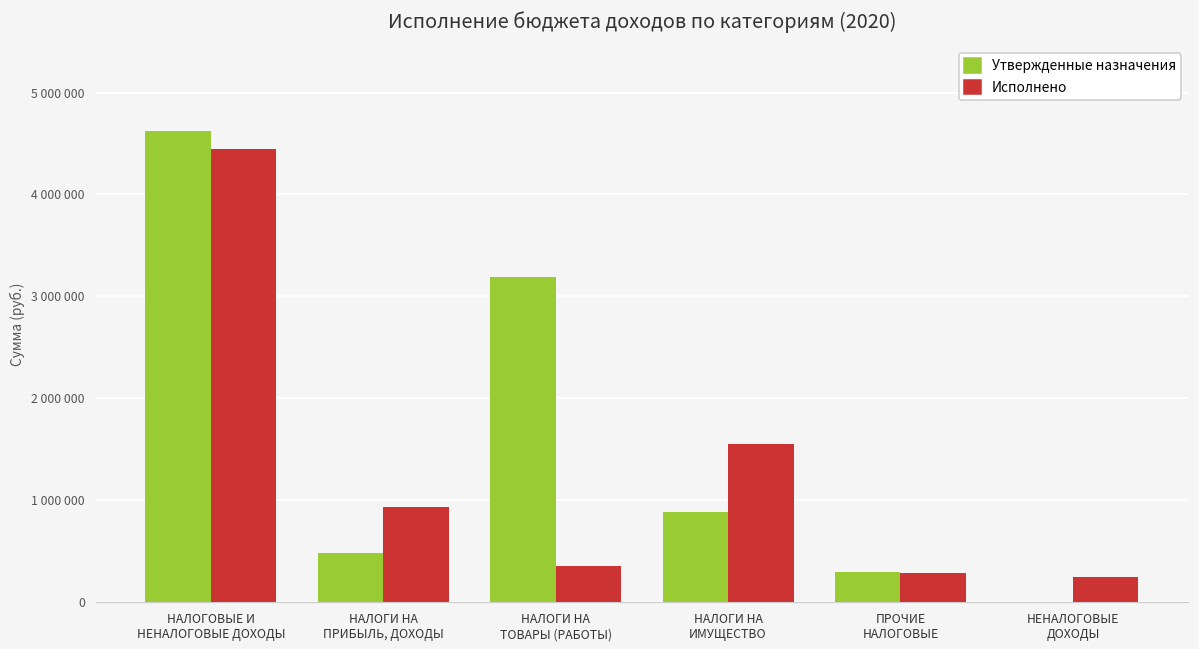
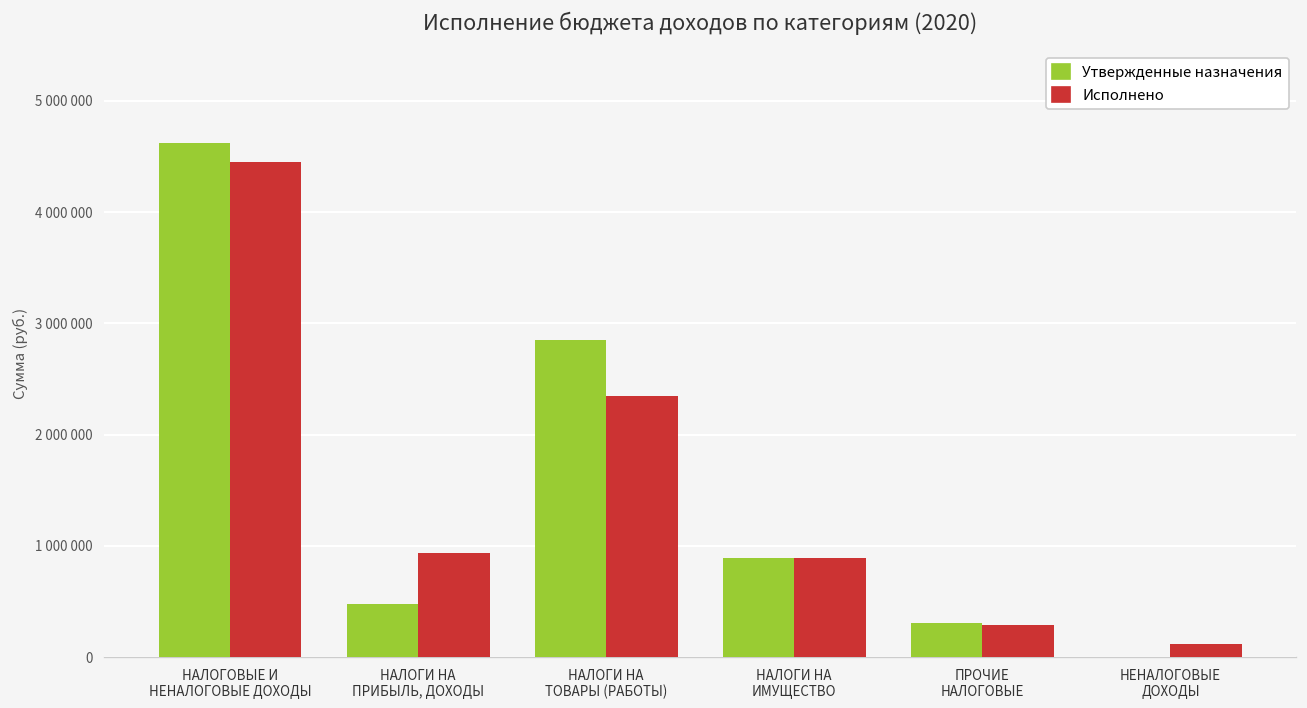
  {
    "Утвержденные назначения": {
      "НАЛОГОВЫЕ И НЕНАЛОГОВЫЕ ДОХОДЫ": 4600000,
      "НАЛОГИ НА ПРИБЫЛЬ, ДОХОДЫ": 500000,
-     "НАЛОГИ НА ТОВАРЫ (РАБОТЫ)": 3200000,
+     "НАЛОГИ НА ТОВАРЫ (РАБОТЫ)": 2900000,
      "НАЛОГИ НА ИМУЩЕСТВО": 900000,
      "ПРОЧИЕ НАЛОГОВЫЕ": 300000,
      "НЕНАЛОГОВЫЕ ДОХОДЫ": 0
    },
    "Исполнено": {
      "НАЛОГОВЫЕ И НЕНАЛОГОВЫЕ ДОХОДЫ": 4400000,
      "НАЛОГИ НА ПРИБЫЛЬ, ДОХОДЫ": 900000,
-     "НАЛОГИ НА ТОВАРЫ (РАБОТЫ)": 400000,
-     "НАЛОГИ НА ИМУЩЕСТВО": 1600000,
+     "НАЛОГИ НА ТОВАРЫ (РАБОТЫ)": 2300000,
+     "НАЛОГИ НА ИМУЩЕСТВО": 900000,
      "ПРОЧИЕ НАЛОГОВЫЕ": 300000,
-     "НЕНАЛОГОВЫЕ ДОХОДЫ": 200000
+     "НЕНАЛОГОВЫЕ ДОХОДЫ": 100000
    }
  }
